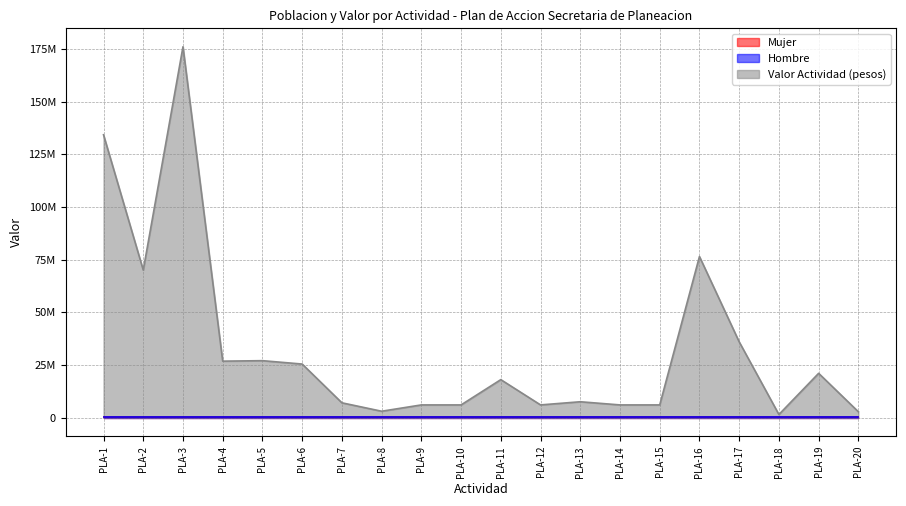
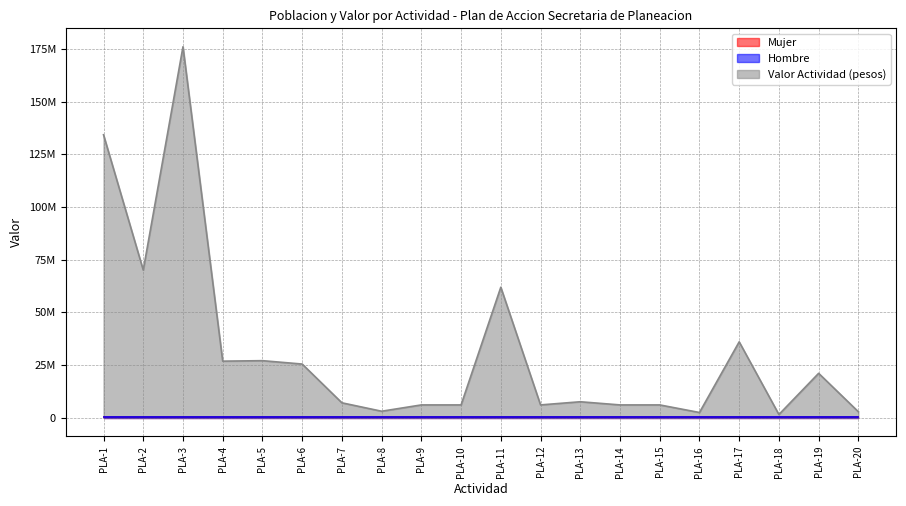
  {
    "Hombre": {
      "PLA-1": 0,
      "PLA-2": 0,
      "PLA-3": 0,
      "PLA-4": 0,
      "PLA-5": 0,
      "PLA-6": 0,
      "PLA-7": 0,
      "PLA-8": 0,
      "PLA-9": 0,
      "PLA-10": 0,
      "PLA-11": 0,
      "PLA-12": 0,
      "PLA-13": 0,
      "PLA-14": 0,
      "PLA-15": 0,
      "PLA-16": 0,
      "PLA-17": 0,
      "PLA-19": 0,
      "PLA-20": 0
    },
    "Valor Actividad (pesos)": {
      "PLA-1": 134000000,
      "PLA-2": 70000000,
      "PLA-3": 176000000,
      "PLA-4": 27000000,
      "PLA-5": 27000000,
      "PLA-6": 25000000,
      "PLA-7": 7000000,
      "PLA-8": 3000000,
      "PLA-9": 6000000,
      "PLA-10": 6000000,
-     "PLA-11": 18000000,
+     "PLA-11": 62000000,
      "PLA-12": 6000000,
      "PLA-13": 8000000,
      "PLA-14": 6000000,
      "PLA-15": 6000000,
-     "PLA-16": 76000000,
+     "PLA-16": 2000000,
      "PLA-17": 36000000,
      "PLA-19": 21000000,
      "PLA-20": 3000000
    }
  }
